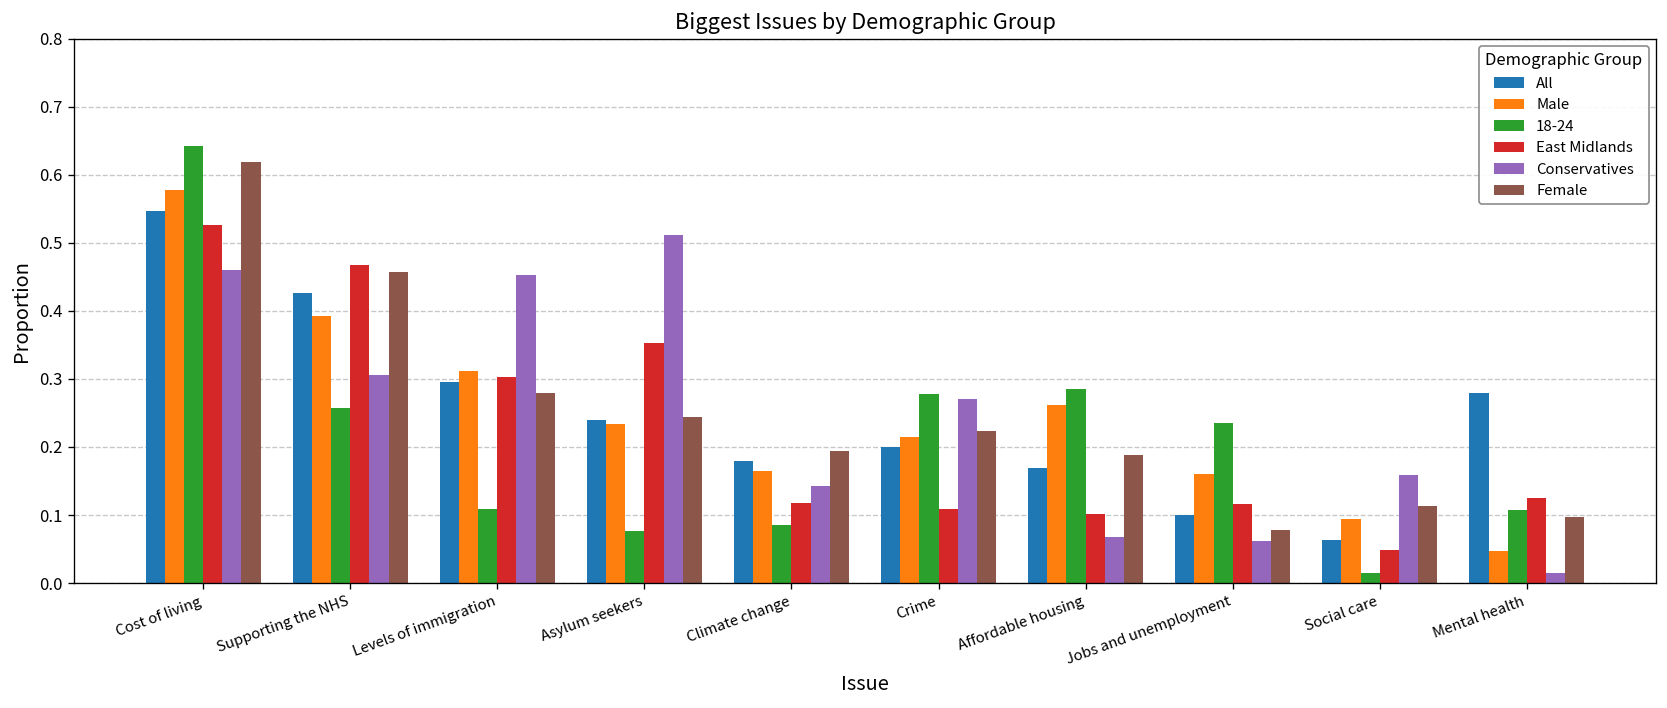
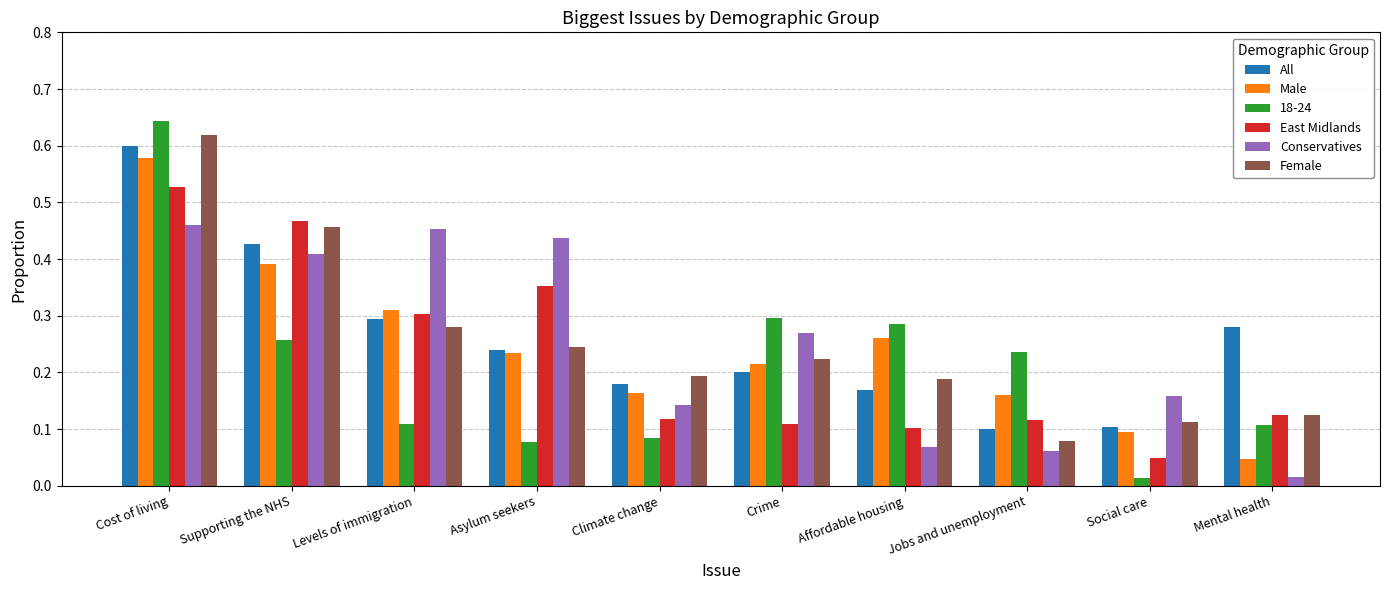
  {
    "All": {
-     "Cost of living": 0.55,
+     "Cost of living": 0.60,
      "Supporting the NHS": 0.43,
      "Levels of immigration": 0.29,
      "Asylum seekers": 0.24,
      "Climate change": 0.18,
      "Crime": 0.20,
      "Affordable housing": 0.17,
      "Jobs and unemployment": 0.10,
-     "Social care": 0.06,
+     "Social care": 0.10,
      "Mental health": 0.28
    },
    "Male": {
      "Cost of living": 0.58,
      "Supporting the NHS": 0.39,
      "Levels of immigration": 0.31,
      "Asylum seekers": 0.23,
      "Climate change": 0.16,
      "Crime": 0.21,
      "Affordable housing": 0.26,
      "Jobs and unemployment": 0.16,
      "Social care": 0.09,
      "Mental health": 0.05
    },
    "18-24": {
      "Cost of living": 0.64,
      "Supporting the NHS": 0.26,
      "Levels of immigration": 0.11,
      "Asylum seekers": 0.08,
      "Climate change": 0.08,
-     "Crime": 0.28,
+     "Crime": 0.30,
      "Affordable housing": 0.29,
      "Jobs and unemployment": 0.24,
      "Social care": 0.01,
      "Mental health": 0.11
    },
    "East Midlands": {
      "Cost of living": 0.53,
      "Supporting the NHS": 0.47,
      "Levels of immigration": 0.30,
      "Asylum seekers": 0.35,
      "Climate change": 0.12,
      "Crime": 0.11,
      "Affordable housing": 0.10,
      "Jobs and unemployment": 0.12,
      "Social care": 0.05,
      "Mental health": 0.12
    },
    "Conservatives": {
      "Cost of living": 0.46,
-     "Supporting the NHS": 0.31,
+     "Supporting the NHS": 0.41,
      "Levels of immigration": 0.45,
-     "Asylum seekers": 0.51,
+     "Asylum seekers": 0.44,
      "Climate change": 0.14,
      "Crime": 0.27,
      "Affordable housing": 0.07,
      "Jobs and unemployment": 0.06,
      "Social care": 0.16,
      "Mental health": 0.02
    },
    "Female": {
      "Cost of living": 0.62,
      "Supporting the NHS": 0.46,
      "Levels of immigration": 0.28,
      "Asylum seekers": 0.24,
      "Climate change": 0.19,
      "Crime": 0.22,
      "Affordable housing": 0.19,
      "Jobs and unemployment": 0.08,
      "Social care": 0.11,
-     "Mental health": 0.10
+     "Mental health": 0.13
    }
  }
